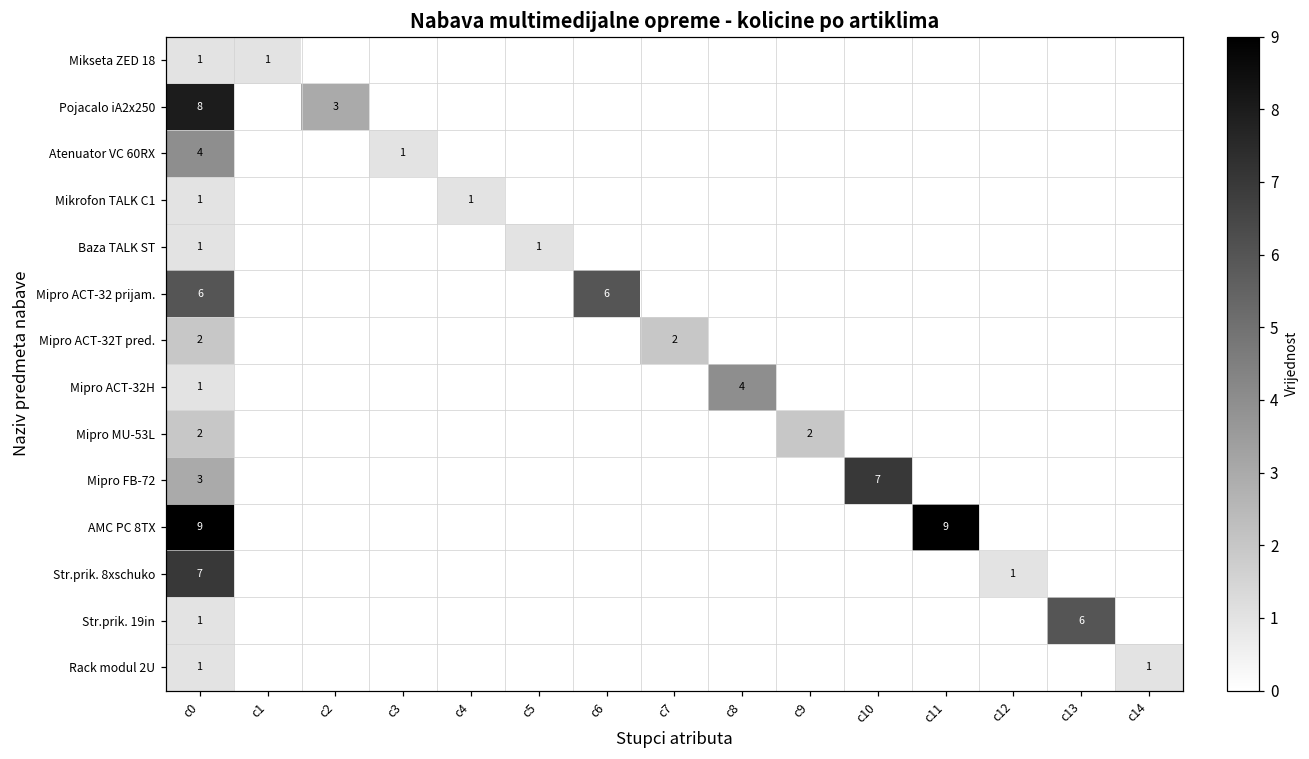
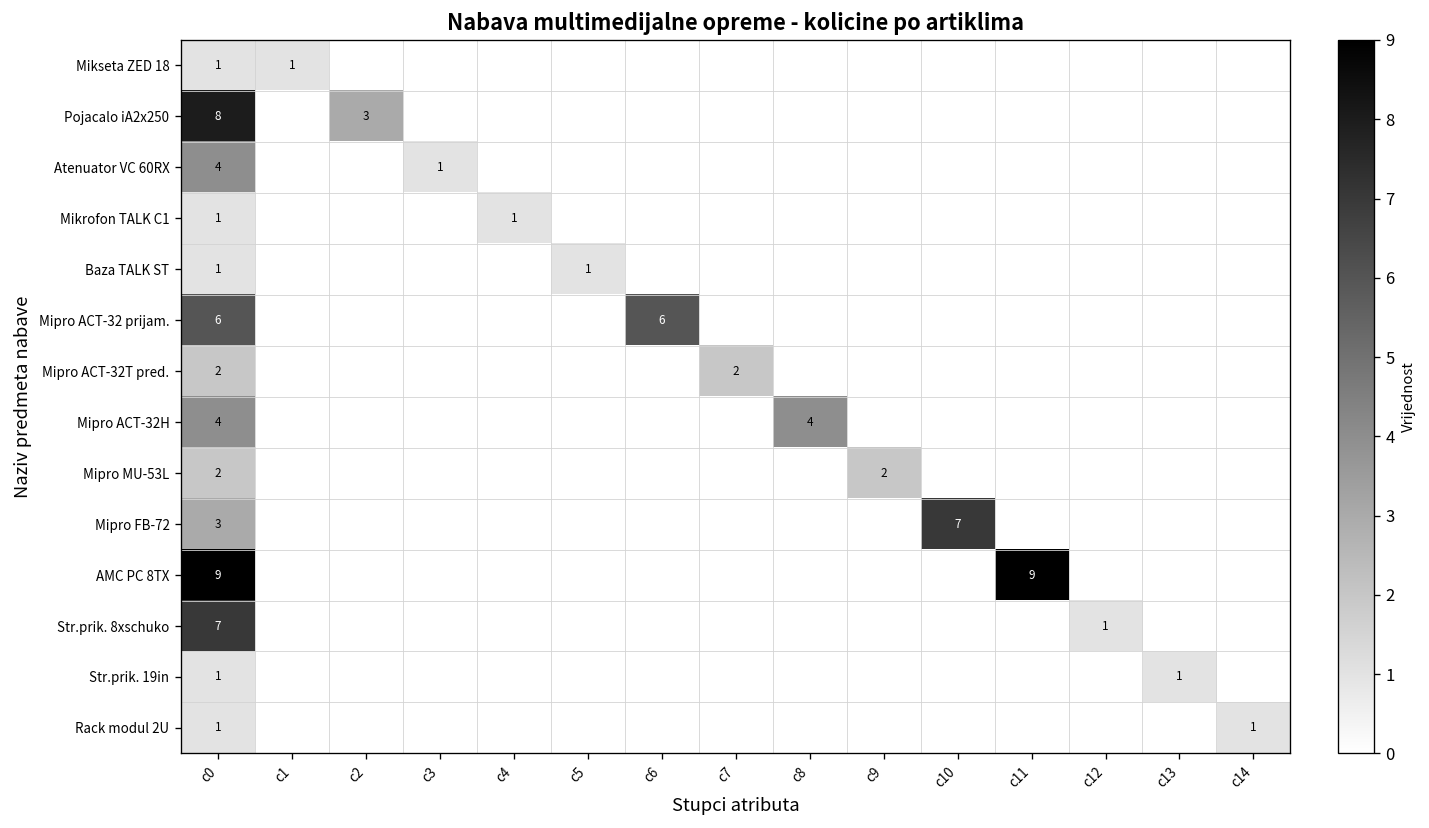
  {
    "Mikseta ZED 18": {
      "c0": 1,
      "c1": 1
    },
    "Pojacalo iA2x250": {
      "c0": 8,
      "c2": 3
    },
    "Atenuator VC 60RX": {
      "c0": 4,
      "c3": 1
    },
    "Mikrofon TALK C1": {
      "c0": 1,
      "c4": 1
    },
    "Baza TALK ST": {
      "c0": 1,
      "c5": 1
    },
    "Mipro ACT-32 prijam.": {
      "c0": 6,
      "c6": 6
    },
    "Mipro ACT-32T pred.": {
      "c0": 2,
      "c7": 2
    },
    "Mipro ACT-32H": {
-     "c0": 1,
+     "c0": 4,
      "c8": 4
    },
    "Mipro MU-53L": {
      "c0": 2,
      "c9": 2
    },
    "Mipro FB-72": {
      "c0": 3,
      "c10": 7
    },
    "AMC PC 8TX": {
      "c0": 9,
      "c11": 9
    },
    "Str.prik. 8xschuko": {
      "c0": 7,
      "c12": 1
    },
    "Str.prik. 19in": {
      "c0": 1,
-     "c13": 6
+     "c13": 1
    },
    "Rack modul 2U": {
      "c0": 1,
      "c14": 1
    }
  }
